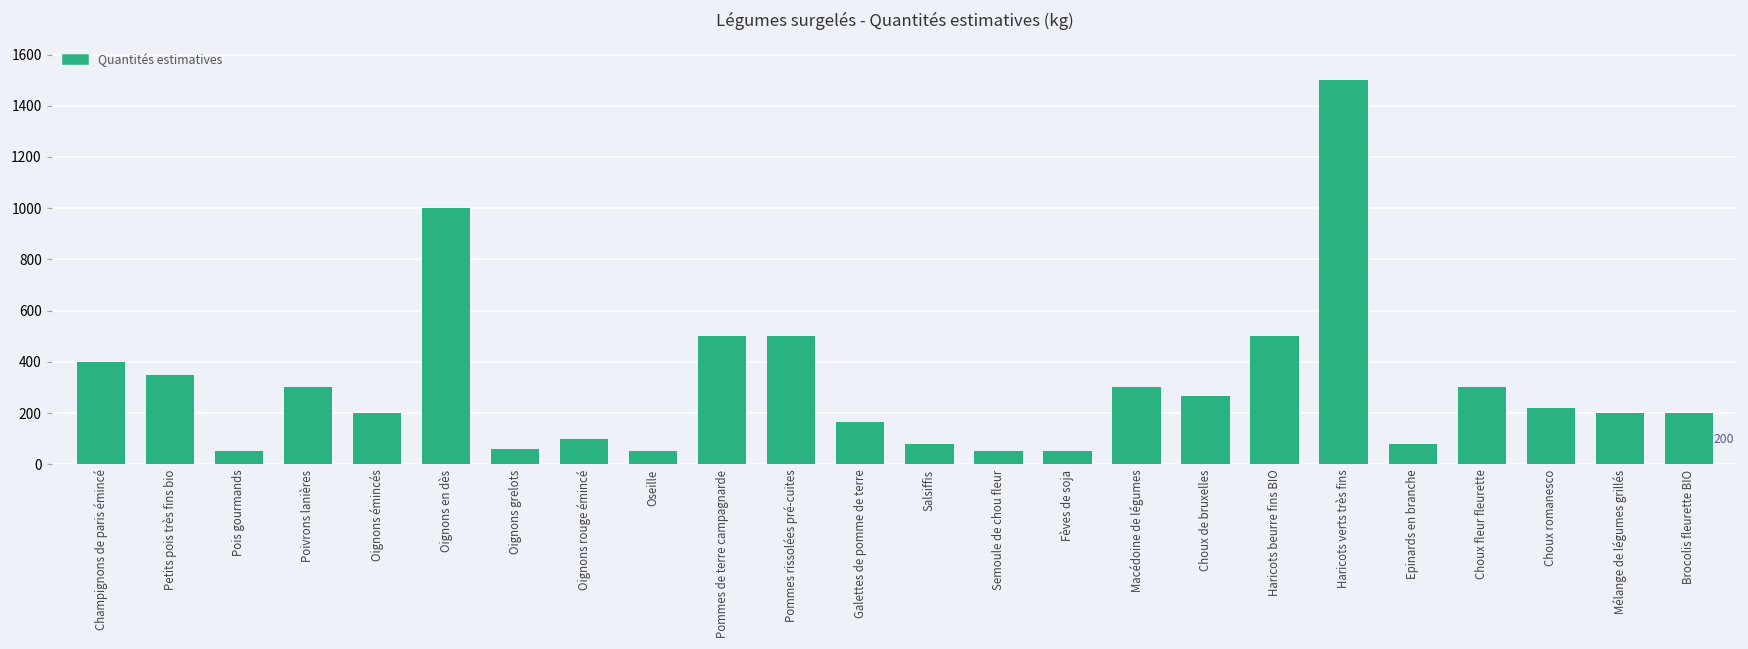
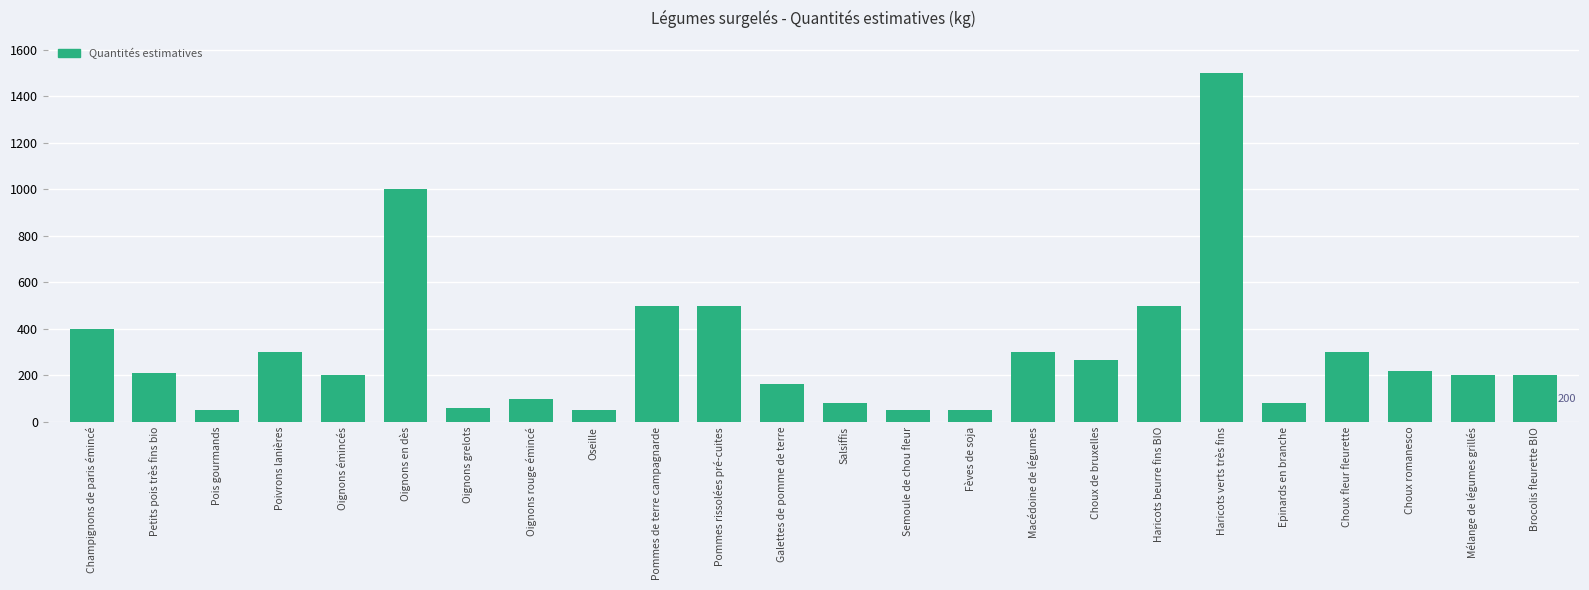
  {
    "Champignons de paris émincé": 400,
-   "Petits pois très fins bio": 350,
+   "Petits pois très fins bio": 210,
    "Pois gourmands": 50,
    "Poivrons lanières": 300,
    "Oignons émincés": 200,
    "Oignons en dès": 1000,
    "Oignons grelots": 60,
    "Oignons rouge émincé": 100,
    "Oseille": 50,
    "Pommes de terre campagnarde": 500,
    "Pommes rissolées pré-cuites": 500,
    "Galettes de pomme de terre": 160,
    "Salsiffis": 80,
    "Semoule de chou fleur": 50,
    "Fèves de soja": 50,
    "Macédoine de légumes": 300,
    "Choux de bruxelles": 270,
    "Haricots beurre fins BIO": 500,
    "Haricots verts très fins": 1500,
    "Epinards en branche": 80,
    "Choux fleur fleurette": 300,
    "Choux romanesco": 220,
    "Mélange de légumes grillés": 200
  }
